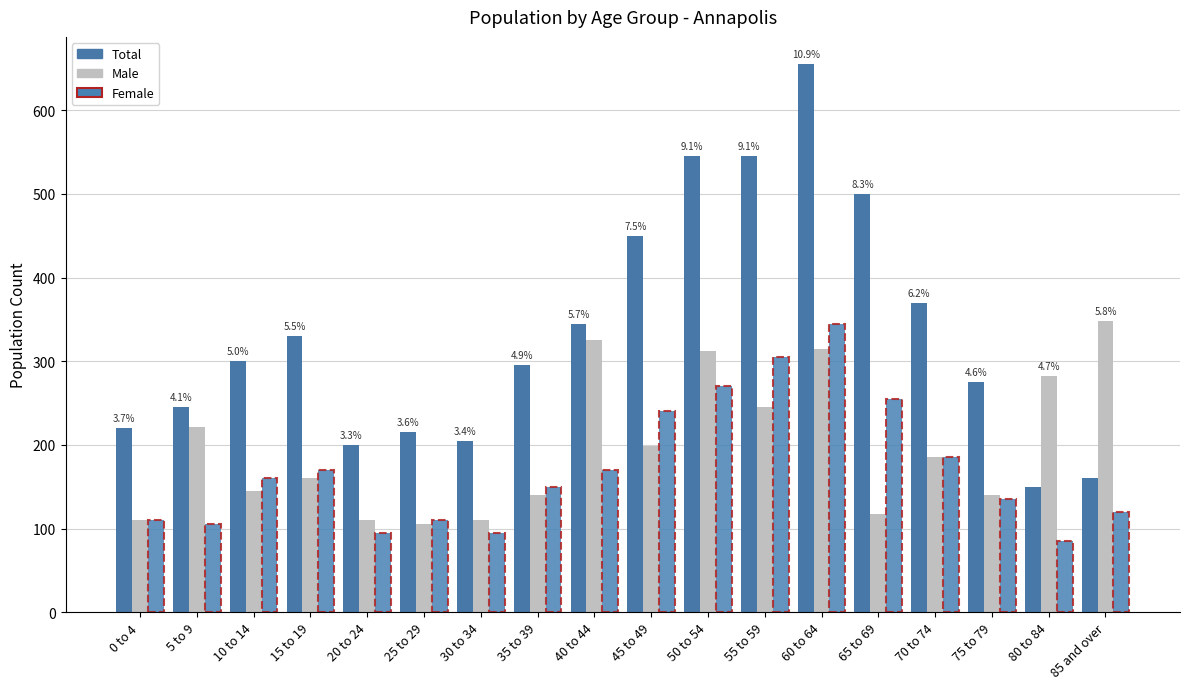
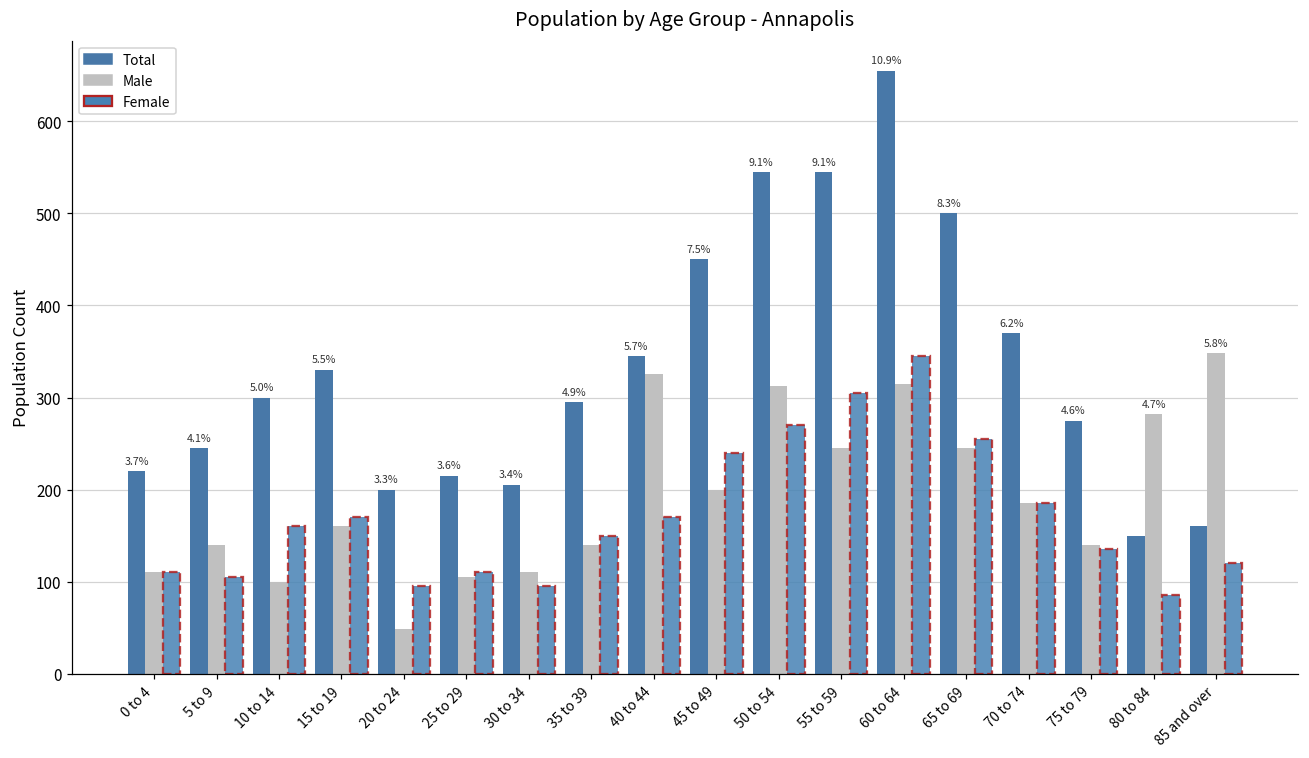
  {
    "Male": {
      "0 to 4": 110,
-     "5 to 9": 220,
-     "10 to 14": 150,
+     "5 to 9": 140,
+     "10 to 14": 100,
      "15 to 19": 160,
-     "20 to 24": 110,
+     "20 to 24": 50,
      "25 to 29": 110,
      "30 to 34": 110,
      "35 to 39": 140,
      "40 to 44": 330,
      "45 to 49": 200,
      "50 to 54": 310,
      "55 to 59": 250,
      "60 to 64": 320,
-     "65 to 69": 120,
+     "65 to 69": 250,
      "70 to 74": 190,
      "75 to 79": 140
    }
  }
